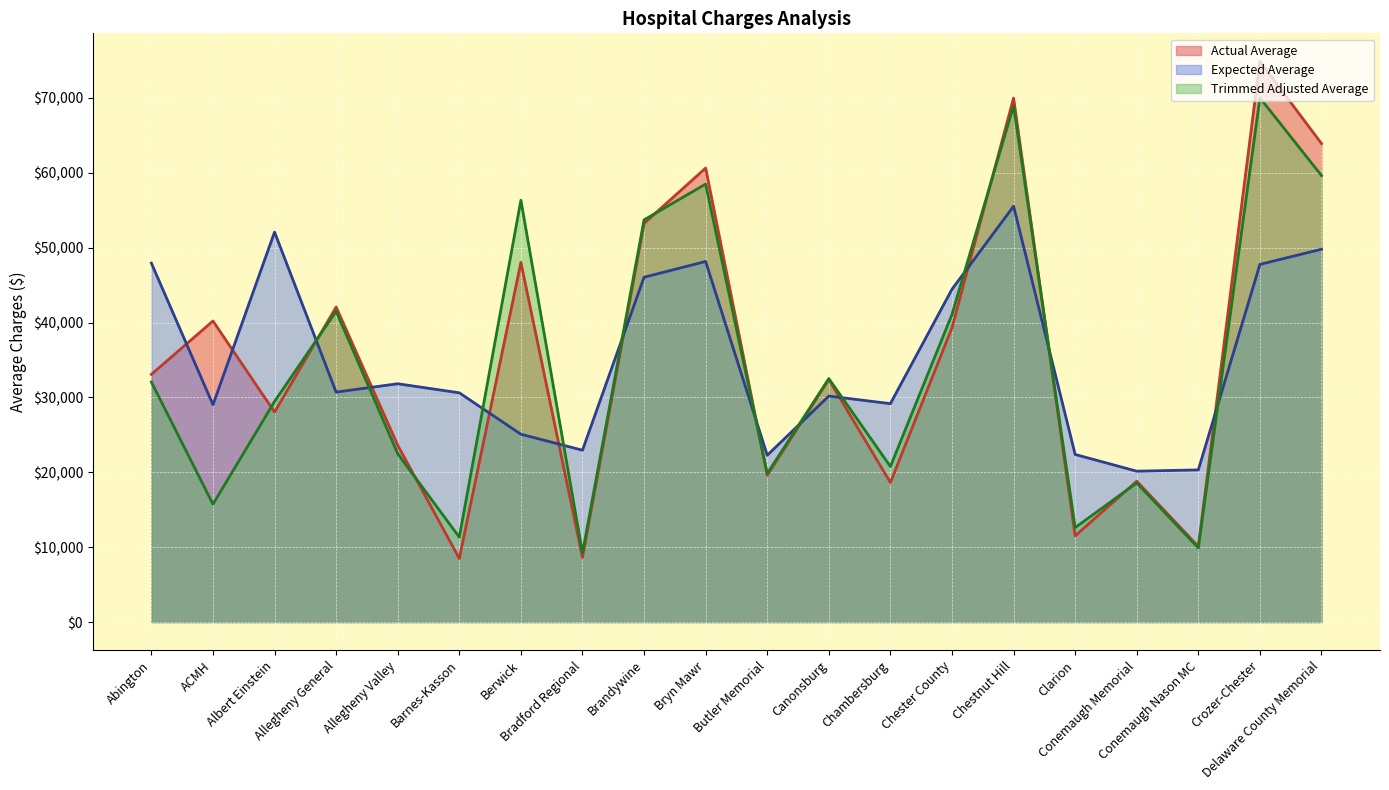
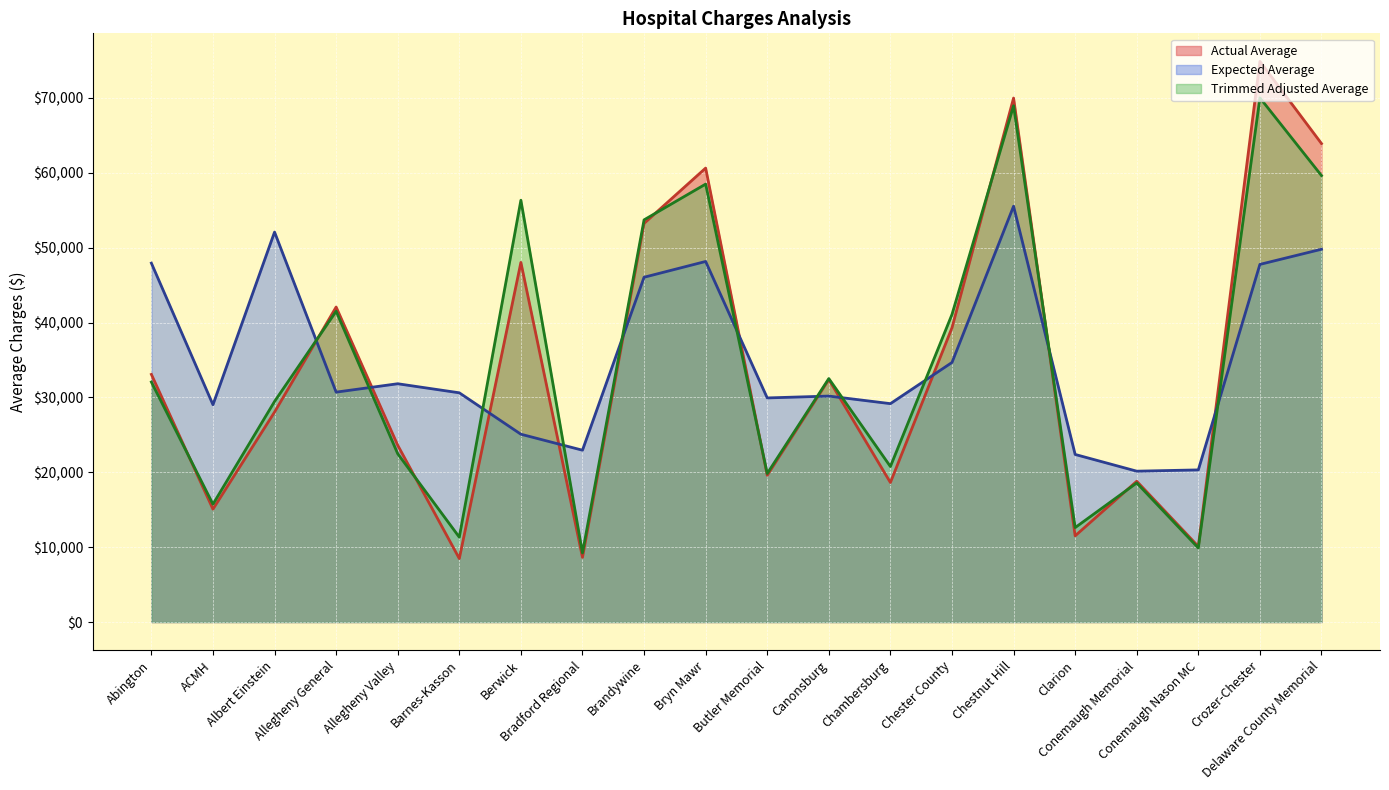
  {
    "Actual Average": {
      "Abington": "$33,000",
-     "ACMH": "$40,000",
+     "ACMH": "$15,000",
      "Albert Einstein": "$28,000",
      "Allegheny General": "$42,000",
      "Allegheny Valley": "$24,000",
      "Barnes-Kasson": "$8,000",
      "Berwick": "$48,000",
      "Bradford Regional": "$9,000",
      "Brandywine": "$53,000",
      "Bryn Mawr": "$61,000",
      "Chambersburg": "$19,000",
      "Chester County": "$39,000",
      "Chestnut Hill": "$70,000",
      "Clarion": "$12,000",
      "Delaware County Memorial": "$64,000"
    },
    "Expected Average": {
      "Abington": "$48,000",
      "ACMH": "$29,000",
      "Albert Einstein": "$52,000",
      "Allegheny General": "$31,000",
      "Allegheny Valley": "$32,000",
      "Barnes-Kasson": "$31,000",
      "Berwick": "$25,000",
      "Bradford Regional": "$23,000",
      "Brandywine": "$46,000",
      "Bryn Mawr": "$48,000",
-     "Butler Memorial": "$22,000",
+     "Butler Memorial": "$30,000",
      "Canonsburg": "$30,000",
      "Chambersburg": "$29,000",
-     "Chester County": "$44,000",
+     "Chester County": "$35,000",
      "Chestnut Hill": "$56,000",
      "Clarion": "$22,000",
      "Conemaugh Memorial": "$20,000",
      "Conemaugh Nason MC": "$20,000",
      "Crozer-Chester": "$48,000",
      "Delaware County Memorial": "$50,000"
    },
    "Trimmed Adjusted Average": {
      "Abington": "$32,000",
      "ACMH": "$16,000",
      "Albert Einstein": "$29,000",
      "Allegheny General": "$42,000",
      "Allegheny Valley": "$22,000",
      "Barnes-Kasson": "$11,000",
      "Berwick": "$56,000",
      "Bradford Regional": "$9,000",
      "Brandywine": "$54,000",
      "Bryn Mawr": "$58,000",
      "Chambersburg": "$21,000",
      "Chester County": "$41,000",
      "Chestnut Hill": "$69,000",
      "Clarion": "$13,000",
      "Delaware County Memorial": "$60,000"
    }
  }
